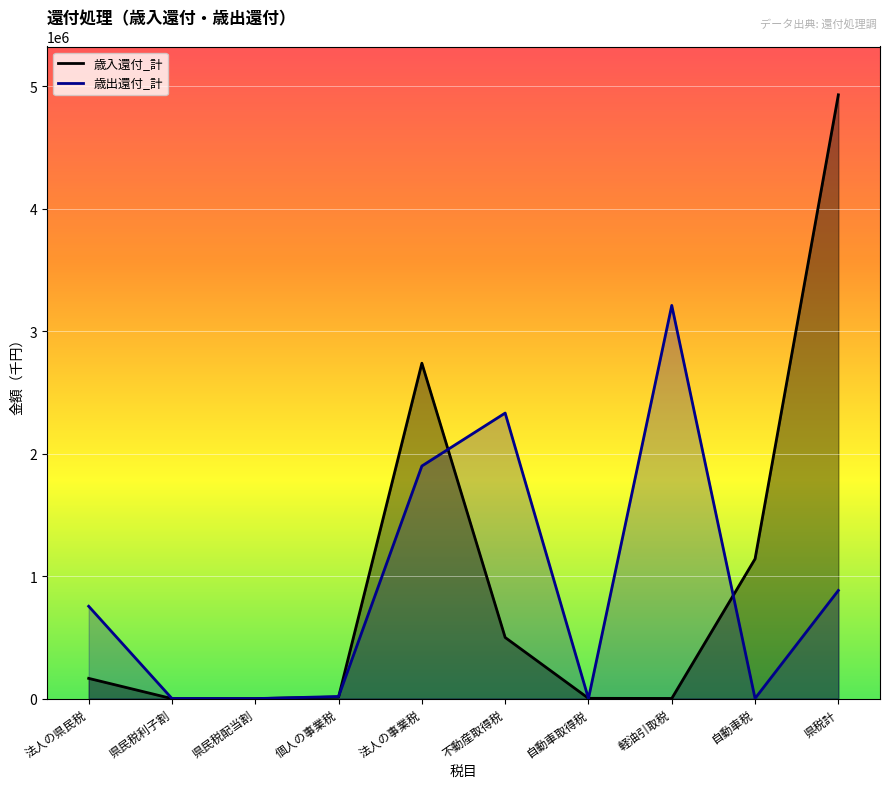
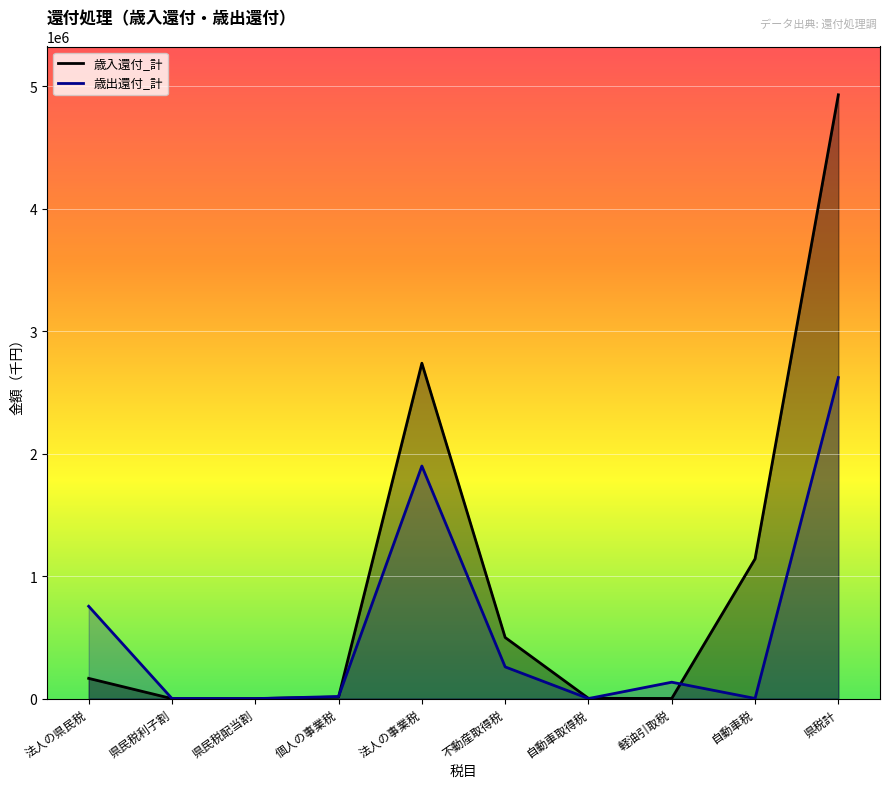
  {
    "歳入還付_計": {
      "法人の県民税": 170000,
      "法人の事業税": 2740000,
      "不動産取得税": 500000,
      "軽油引取税": 0,
      "自動車税": 1140000,
      "県税計": 4930000
    },
    "歳出還付_計": {
      "法人の県民税": 750000,
      "法人の事業税": 1900000,
-     "不動産取得税": 2330000,
-     "軽油引取税": 3210000,
+     "不動産取得税": 260000,
+     "軽油引取税": 130000,
      "自動車税": 0,
-     "県税計": 880000
+     "県税計": 2620000
    }
  }
